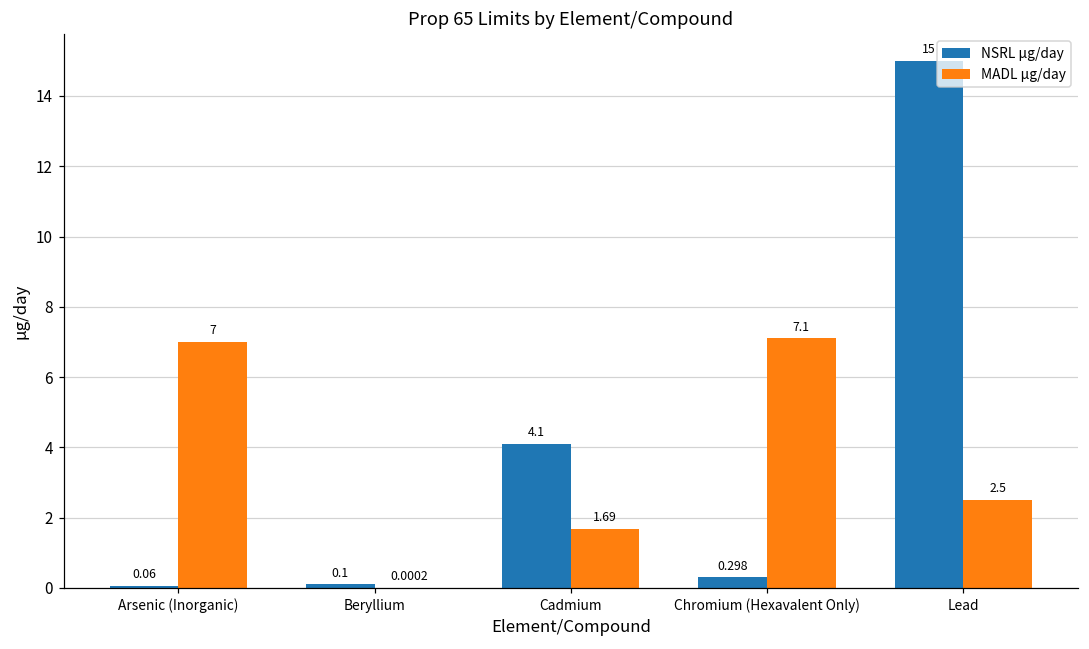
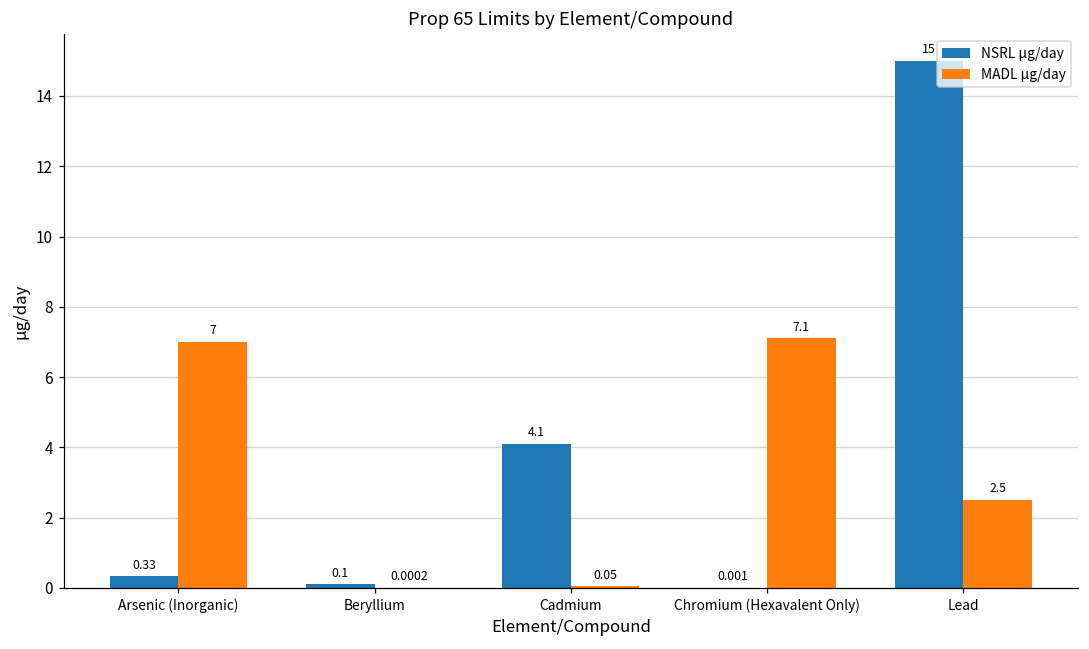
  {
    "NSRL µg/day": {
-     "Arsenic (Inorganic)": 0.06,
+     "Arsenic (Inorganic)": 0.33,
      "Beryllium": 0.1,
      "Cadmium": 4.1,
-     "Chromium (Hexavalent Only)": 0.298,
+     "Chromium (Hexavalent Only)": 0.001,
      "Lead": 15
    },
    "MADL µg/day": {
      "Arsenic (Inorganic)": 7,
      "Beryllium": 0.0002,
-     "Cadmium": 1.69,
+     "Cadmium": 0.05,
      "Chromium (Hexavalent Only)": 7.1,
      "Lead": 2.5
    }
  }
